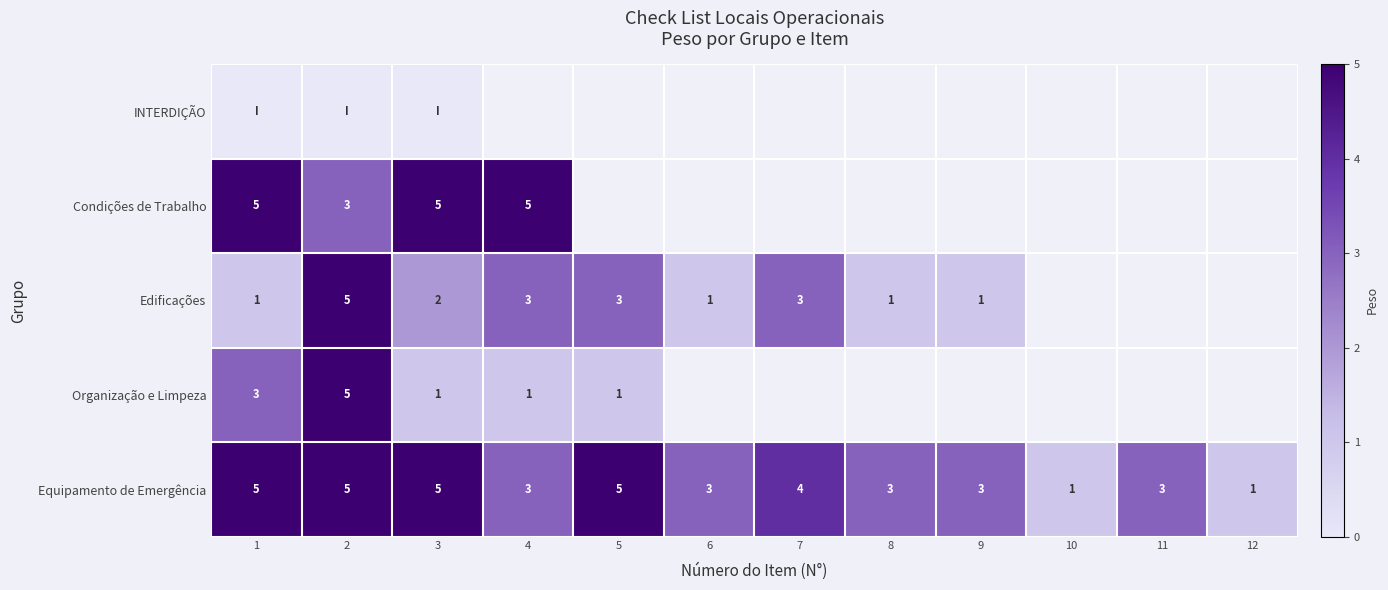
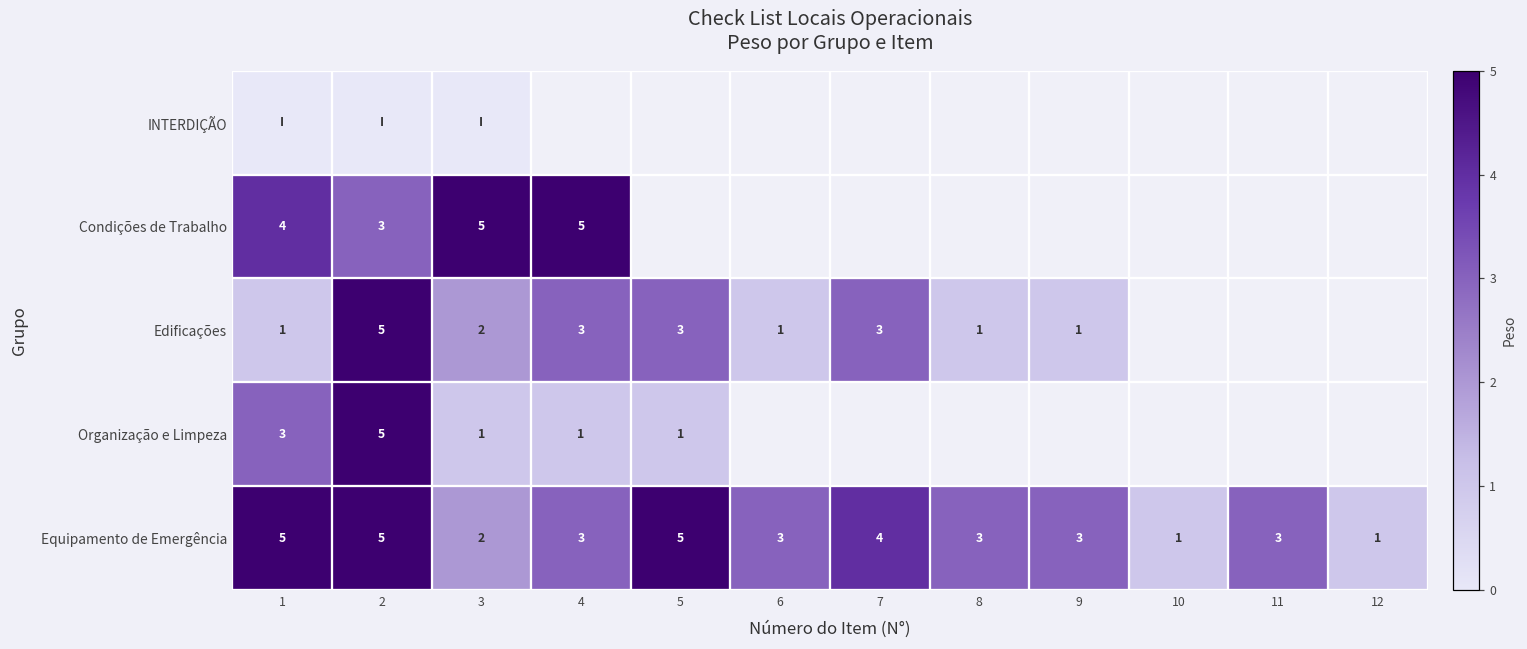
  {
    "Condições de Trabalho": {
-     "1": 5,
+     "1": 4,
      "2": 3,
      "3": 5,
      "4": 5
    },
    "Edificações": {
      "1": 1,
      "2": 5,
      "3": 2,
      "4": 3,
      "5": 3,
      "6": 1,
      "7": 3,
      "8": 1,
      "9": 1
    },
    "Organização e Limpeza": {
      "1": 3,
      "2": 5,
      "3": 1,
      "4": 1,
      "5": 1
    },
    "Equipamento de Emergência": {
      "1": 5,
      "2": 5,
-     "3": 5,
+     "3": 2,
      "4": 3,
      "5": 5,
      "6": 3,
      "7": 4,
      "8": 3,
      "9": 3,
      "10": 1,
      "11": 3,
      "12": 1
    }
  }
